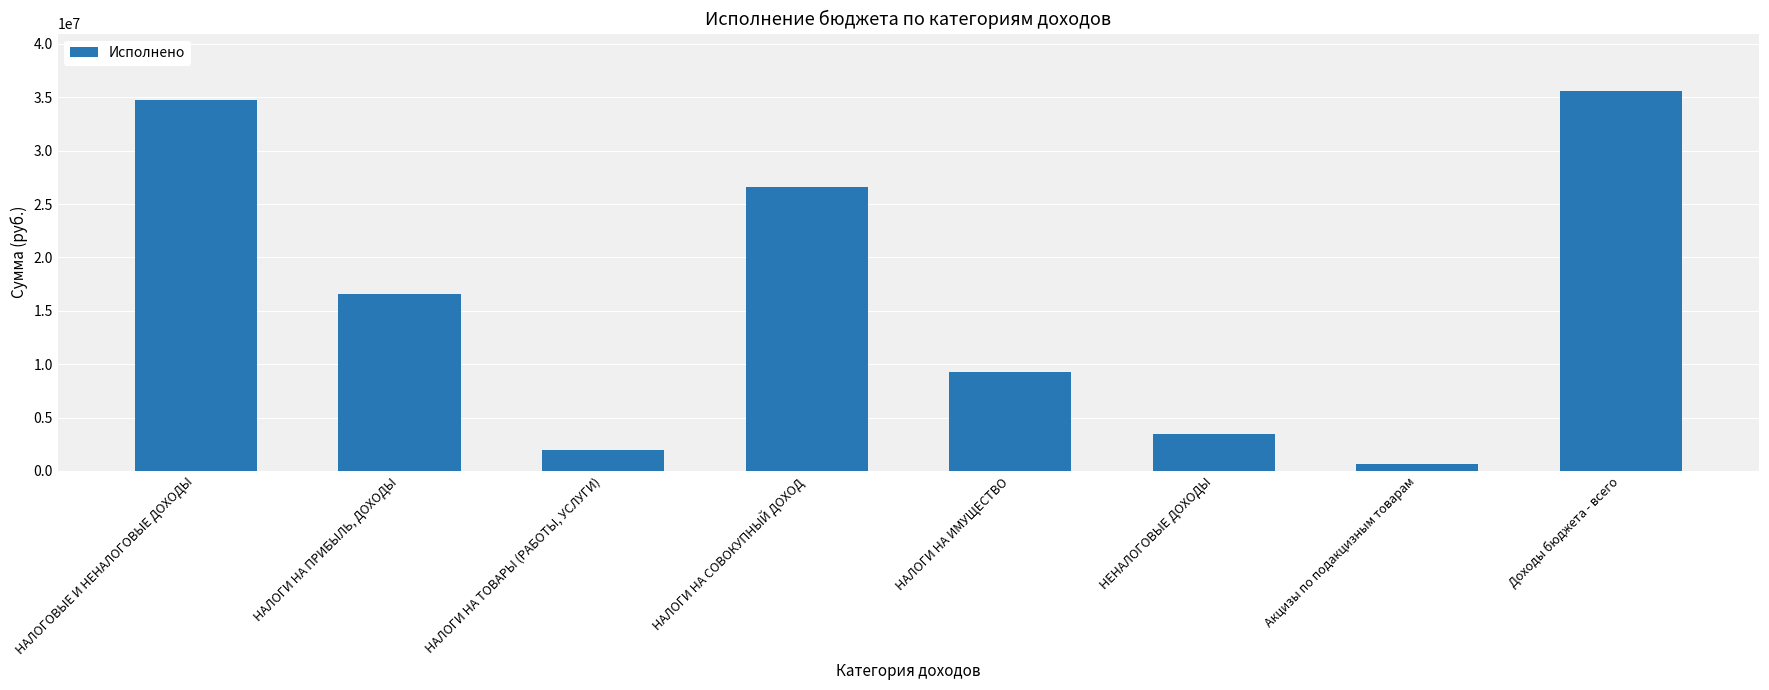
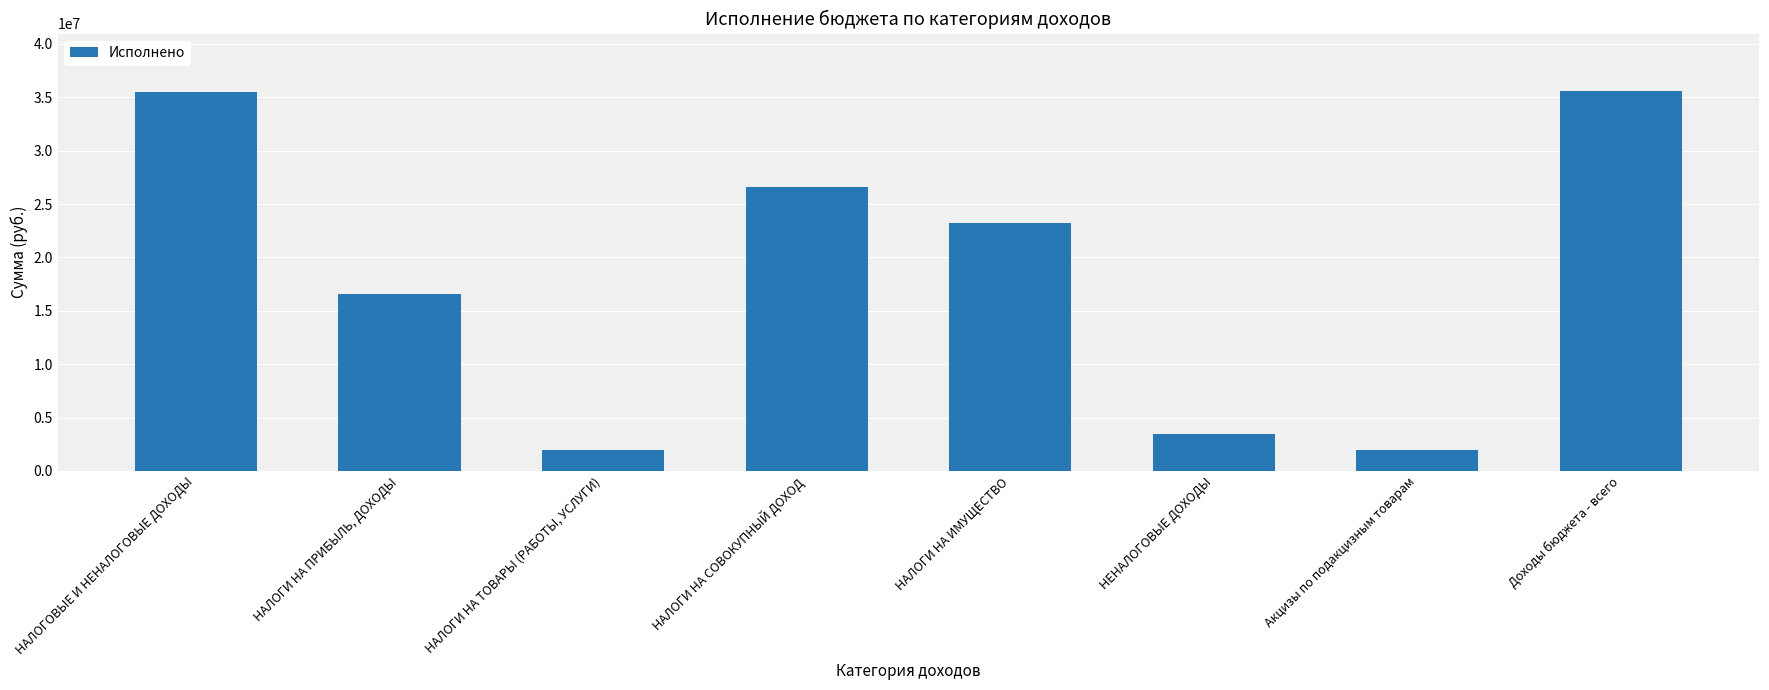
  {
-   "НАЛОГОВЫЕ И НЕНАЛОГОВЫЕ ДОХОДЫ": 34700000,
+   "НАЛОГОВЫЕ И НЕНАЛОГОВЫЕ ДОХОДЫ": 35500000,
    "НАЛОГИ НА ПРИБЫЛЬ, ДОХОДЫ": 16600000,
    "НАЛОГИ НА ТОВАРЫ (РАБОТЫ, УСЛУГИ)": 2000000,
    "НАЛОГИ НА СОВОКУПНЫЙ ДОХОД": 26600000,
-   "НАЛОГИ НА ИМУЩЕСТВО": 9200000,
+   "НАЛОГИ НА ИМУЩЕСТВО": 23200000,
    "НЕНАЛОГОВЫЕ ДОХОДЫ": 3500000,
-   "Акцизы по подакцизным товарам": 600000,
+   "Акцизы по подакцизным товарам": 2000000,
    "Доходы бюджета - всего": 35600000
  }
